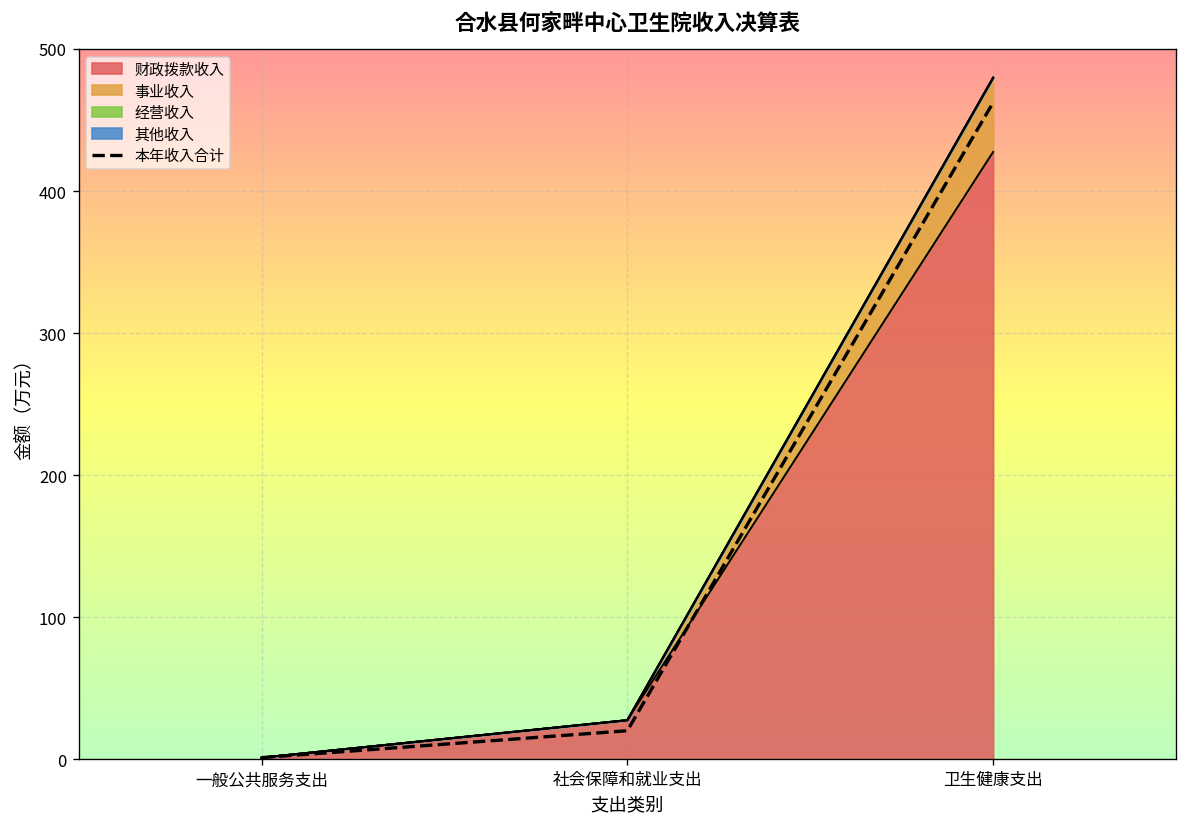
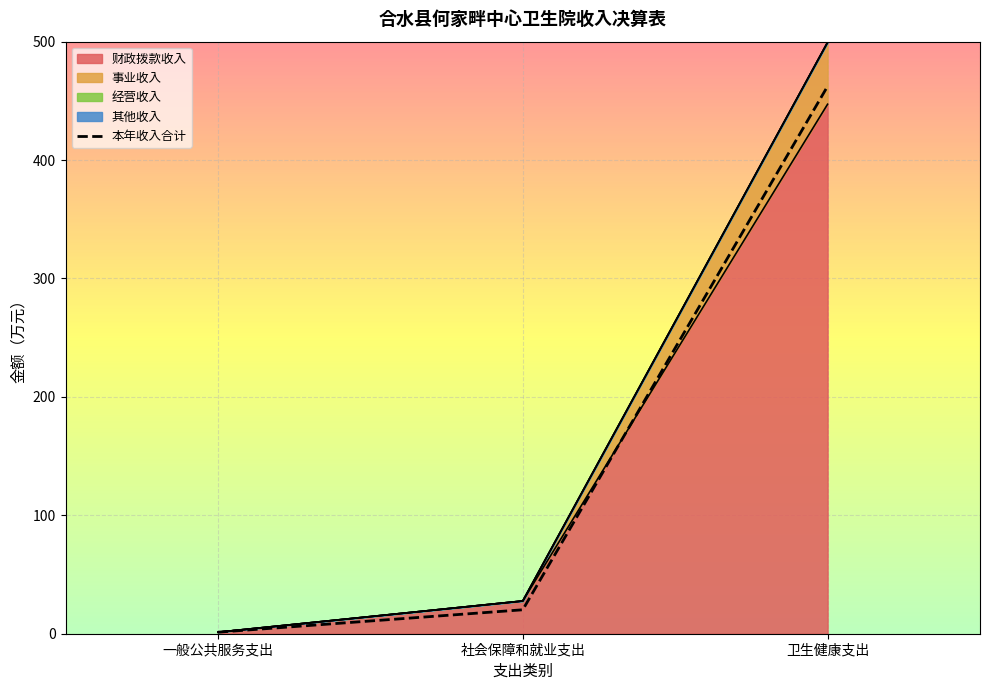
  {
    "财政拨款收入": {
-     "卫生健康支出": 428
+     "卫生健康支出": 447
    },
    "本年收入合计": {
      "社会保障和就业支出": 20,
      "卫生健康支出": 462
    }
  }
